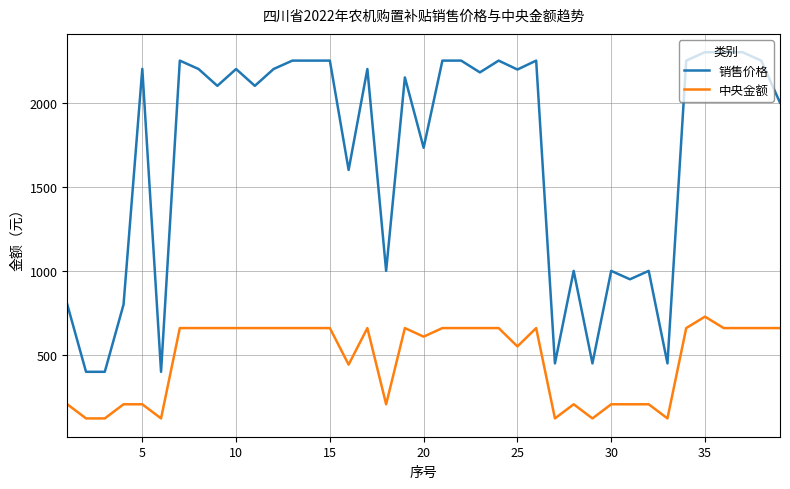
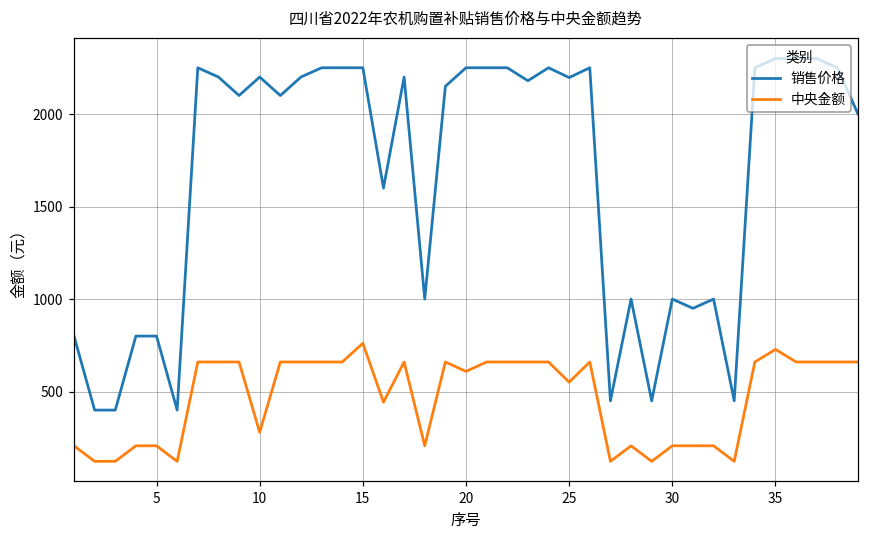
  {
    "销售价格": {
-     "5": 2200,
+     "5": 800,
      "10": 2200,
      "15": 2250,
-     "20": 1730,
+     "20": 2250,
      "25": 2200,
      "30": 1000
    },
    "中央金额": {
      "5": 210,
-     "10": 660,
-     "15": 660,
+     "10": 280,
+     "15": 760,
      "20": 610,
      "25": 550,
      "30": 210,
      "35": 730
    }
  }
